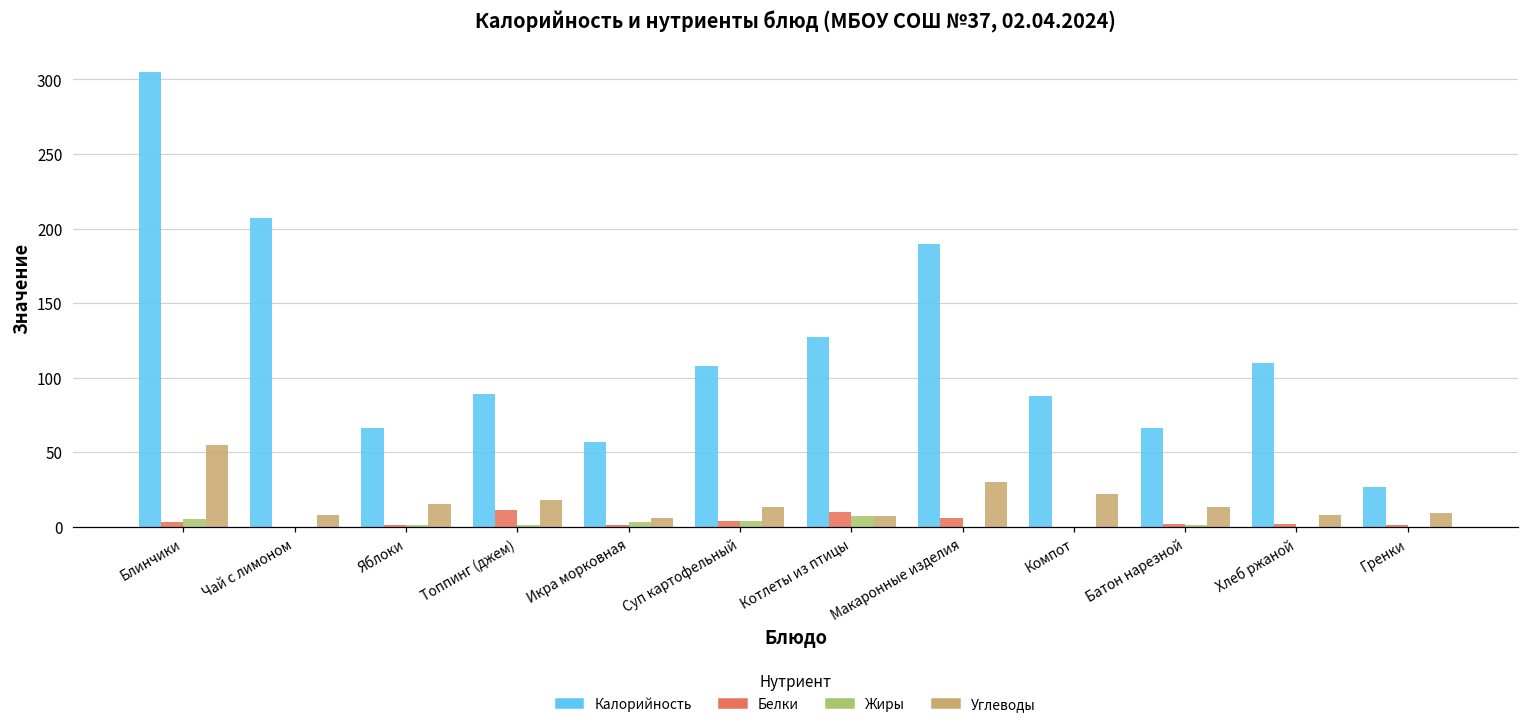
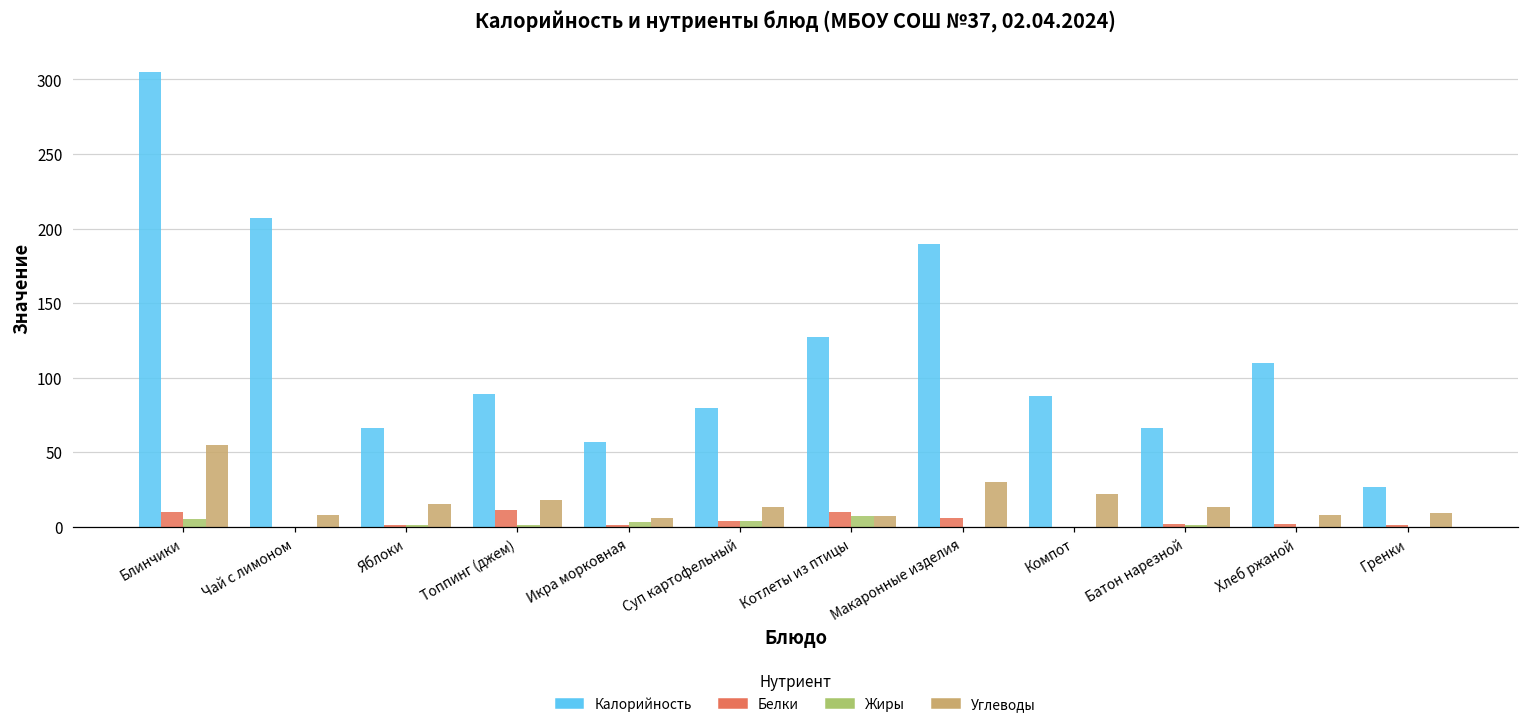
  {
    "Калорийность": {
      "Блинчики": 305,
      "Чай с лимоном": 207,
      "Яблоки": 66,
      "Топпинг (джем)": 89,
      "Икра морковная": 57,
-     "Суп картофельный": 108,
+     "Суп картофельный": 80,
      "Котлеты из птицы": 127,
      "Макаронные изделия": 190,
      "Компот": 88,
      "Батон нарезной": 66,
      "Хлеб ржаной": 110,
      "Гренки": 27
    },
    "Белки": {
-     "Блинчики": 3,
+     "Блинчики": 10,
      "Чай с лимоном": 0,
      "Топпинг (джем)": 11,
      "Суп картофельный": 4,
      "Котлеты из птицы": 10,
      "Макаронные изделия": 6,
      "Компот": 0,
      "Батон нарезной": 2,
      "Хлеб ржаной": 2
    }
  }
